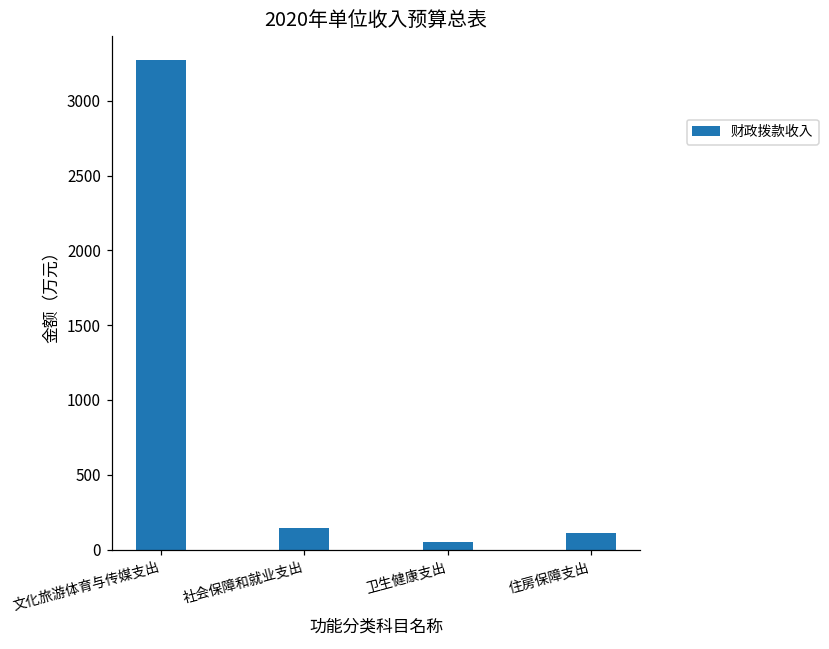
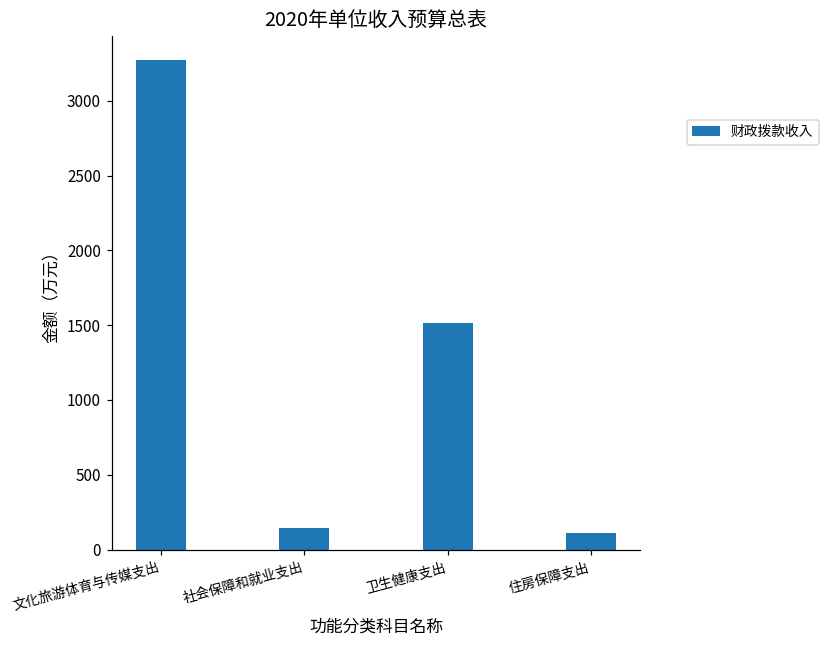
  {
    "文化旅游体育与传媒支出": 3270,
    "社会保障和就业支出": 140,
-   "卫生健康支出": 50,
+   "卫生健康支出": 1520,
    "住房保障支出": 110
  }
